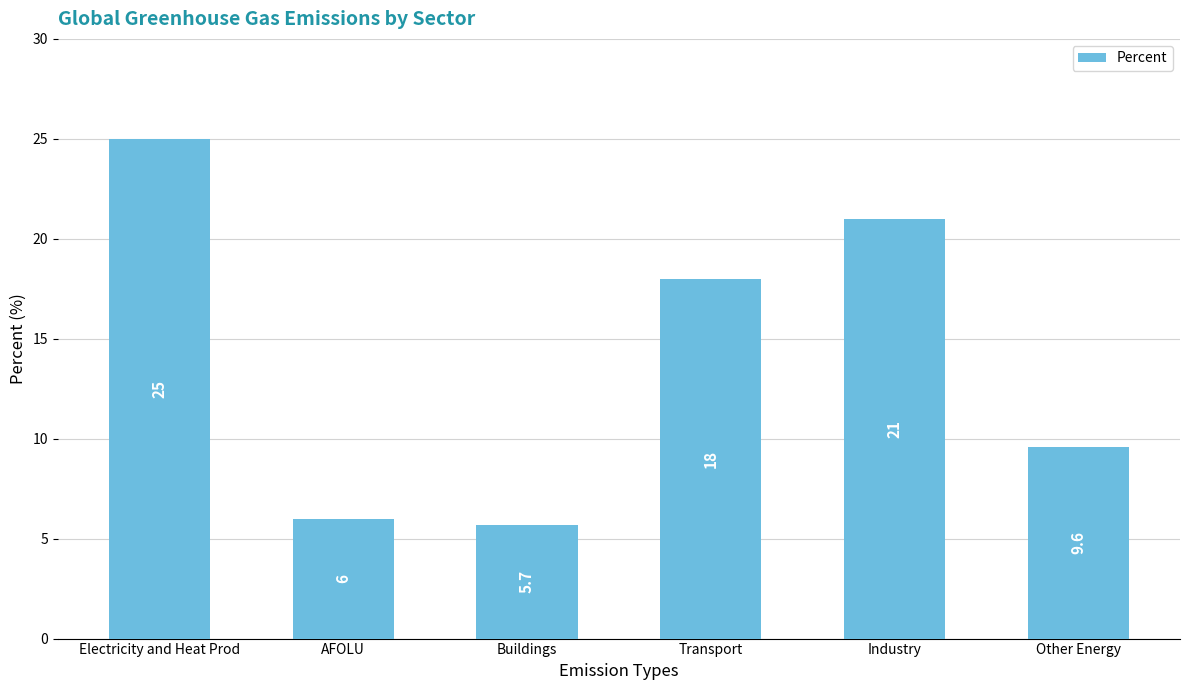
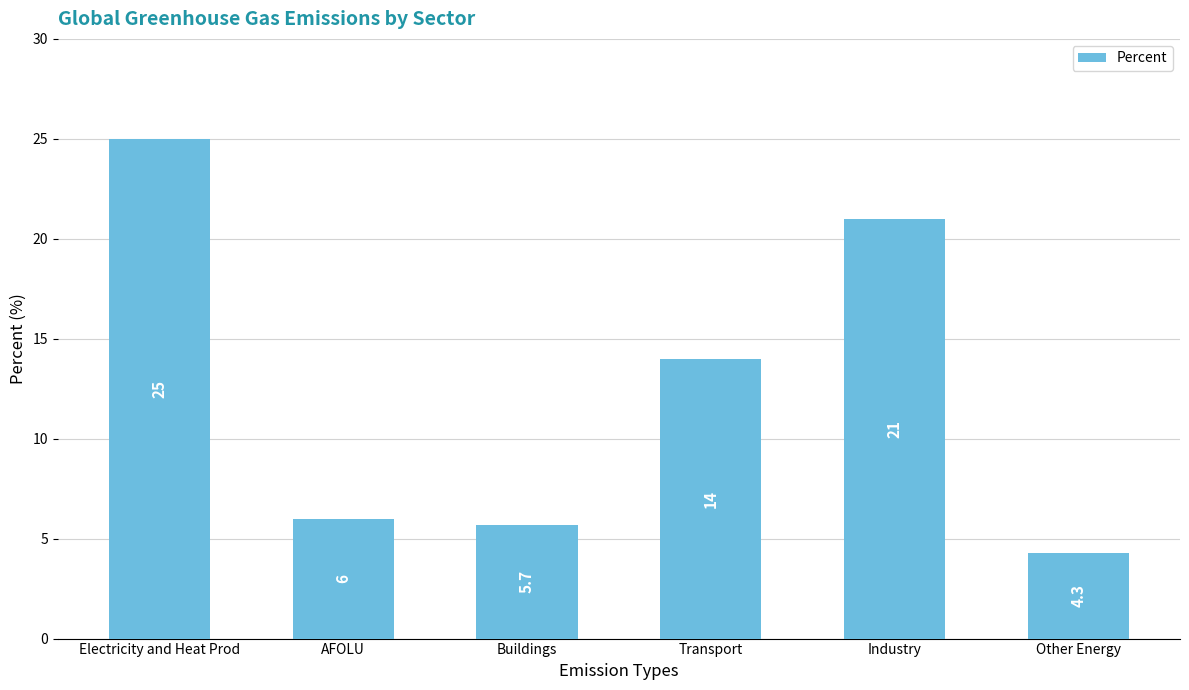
  {
    "Electricity and Heat Prod": 25,
    "AFOLU": 6,
    "Buildings": 5.7,
-   "Transport": 18,
+   "Transport": 14,
    "Industry": 21,
-   "Other Energy": 9.6
+   "Other Energy": 4.3
  }
